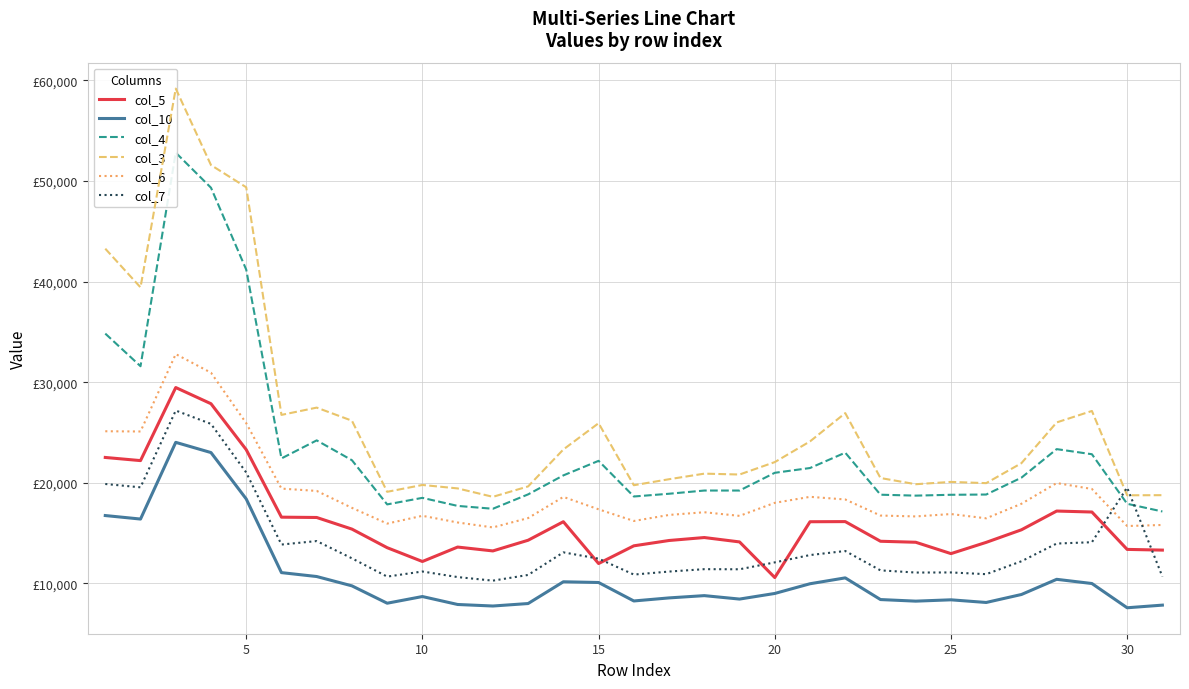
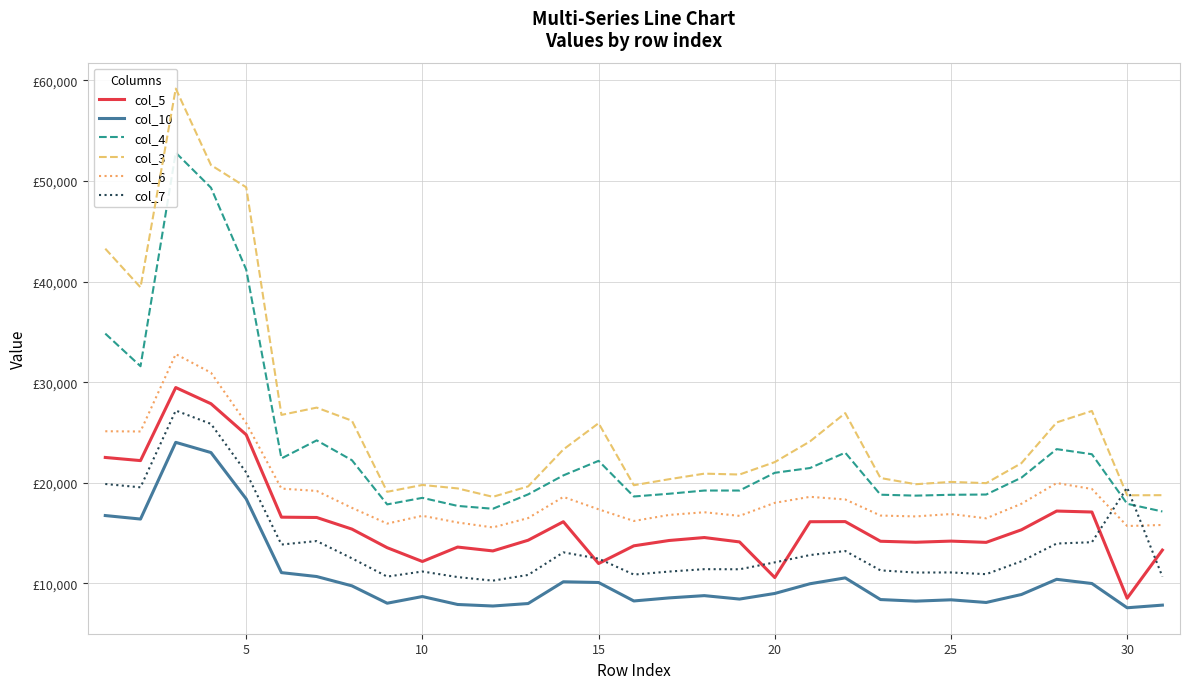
  {
    "col_5": {
-     "5": "£23,300",
+     "5": "£24,800",
      "10": "£12,200",
      "15": "£12,000",
      "20": "£10,600",
-     "25": "£13,000",
-     "30": "£13,400"
+     "25": "£14,200",
+     "30": "£8,500"
    },
    "col_7": {
      "5": "£21,000",
      "10": "£11,200",
      "15": "£12,500",
      "20": "£12,100",
      "25": "£11,100",
      "30": "£19,500"
    }
  }
